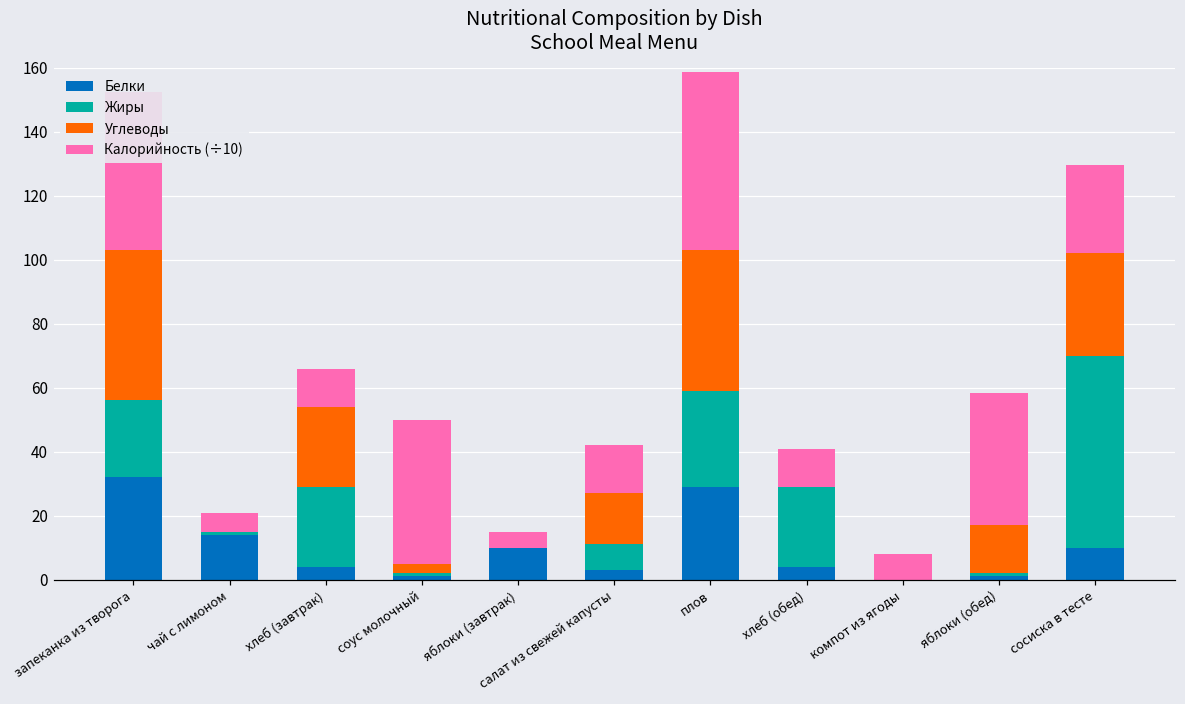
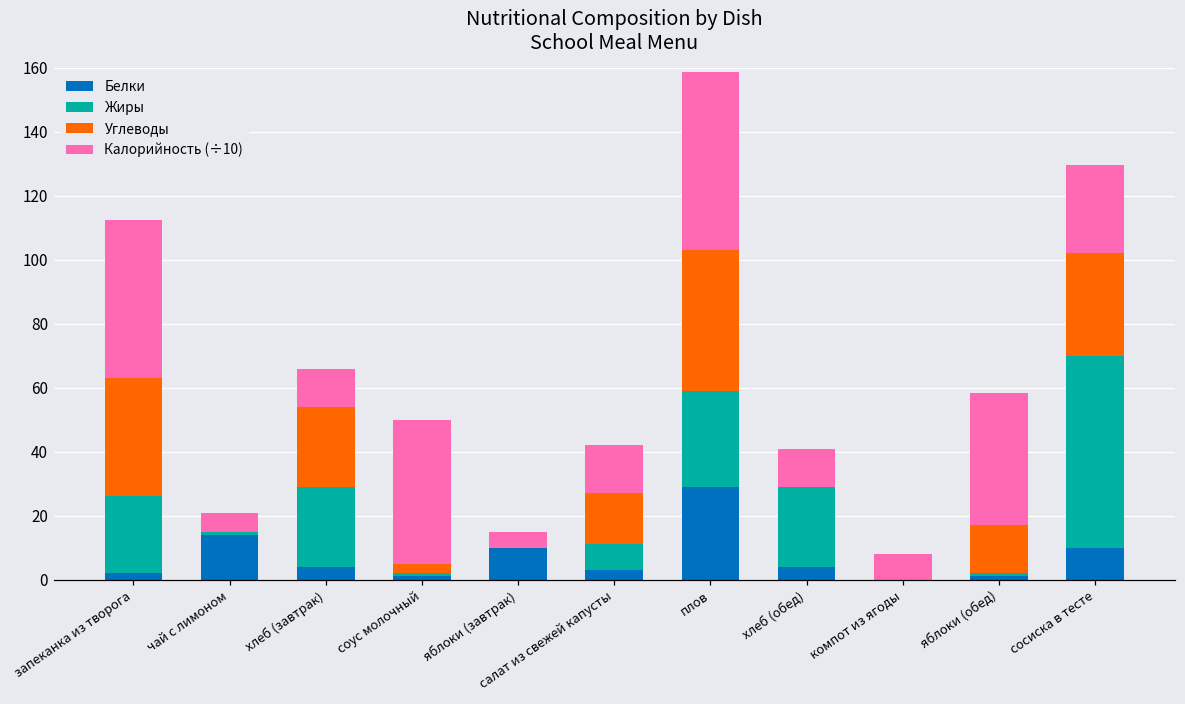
  {
    "Белки": {
-     "запеканка из творога": 32,
+     "запеканка из творога": 2,
      "чай с лимоном": 14,
      "хлеб (завтрак)": 4,
      "соус молочный": 1,
      "яблоки (завтрак)": 10,
      "салат из свежей капусты": 3,
      "плов": 29,
      "хлеб (обед)": 4,
      "компот из ягоды": 0,
      "яблоки (обед)": 1,
      "сосиска в тесте": 10
    },
    "Жиры": {
      "запеканка из творога": 24,
      "чай с лимоном": 1,
      "хлеб (завтрак)": 25,
      "соус молочный": 1,
      "яблоки (завтрак)": 0,
      "салат из свежей капусты": 8,
      "плов": 30,
      "хлеб (обед)": 25,
      "компот из ягоды": 0,
      "яблоки (обед)": 1,
      "сосиска в тесте": 60
    },
    "Углеводы": {
-     "запеканка из творога": 47,
+     "запеканка из творога": 37,
      "чай с лимоном": 0,
      "хлеб (завтрак)": 25,
      "соус молочный": 3,
      "яблоки (завтрак)": 0,
      "салат из свежей капусты": 16,
      "плов": 44,
      "хлеб (обед)": 0,
      "компот из ягоды": 0,
      "яблоки (обед)": 15,
      "сосиска в тесте": 32
    },
    "Калорийность (÷10)": {
      "чай с лимоном": 6,
      "хлеб (завтрак)": 12,
      "соус молочный": 45,
      "яблоки (завтрак)": 5,
      "салат из свежей капусты": 15,
      "плов": 56,
      "хлеб (обед)": 12,
      "компот из ягоды": 8,
      "яблоки (обед)": 41,
      "сосиска в тесте": 28
    }
  }
